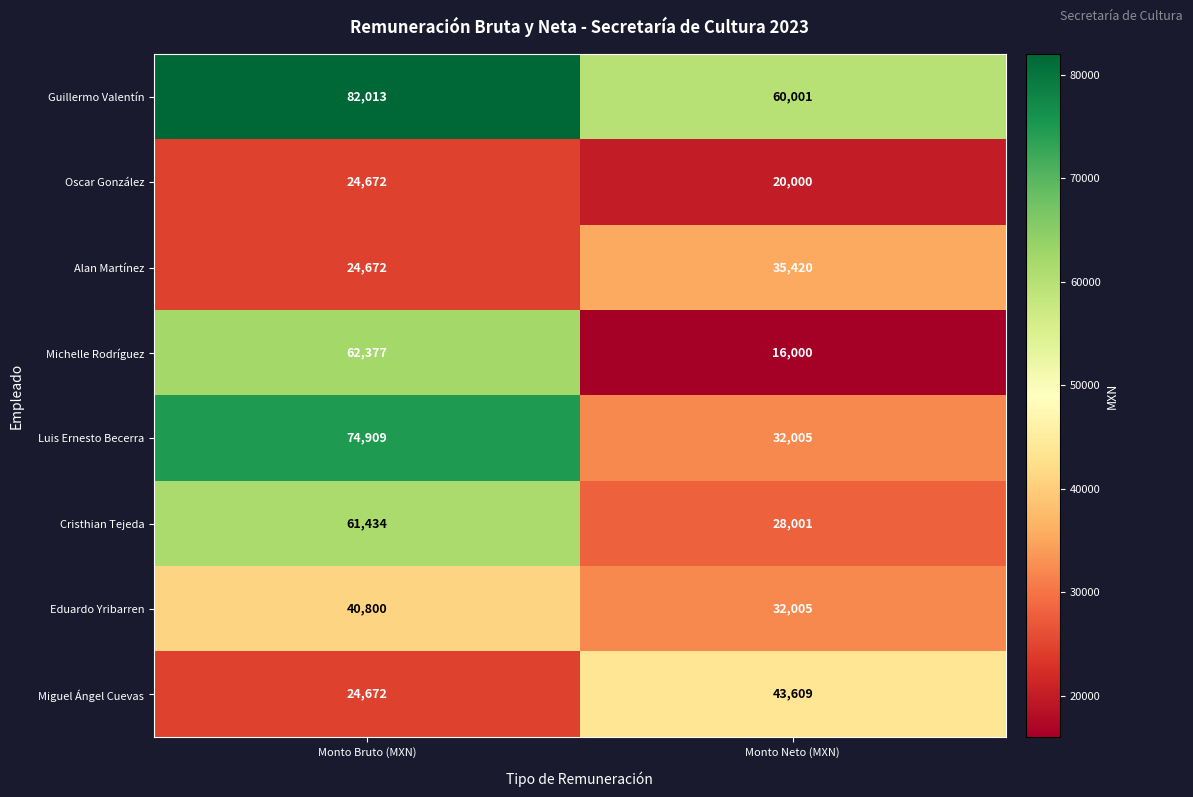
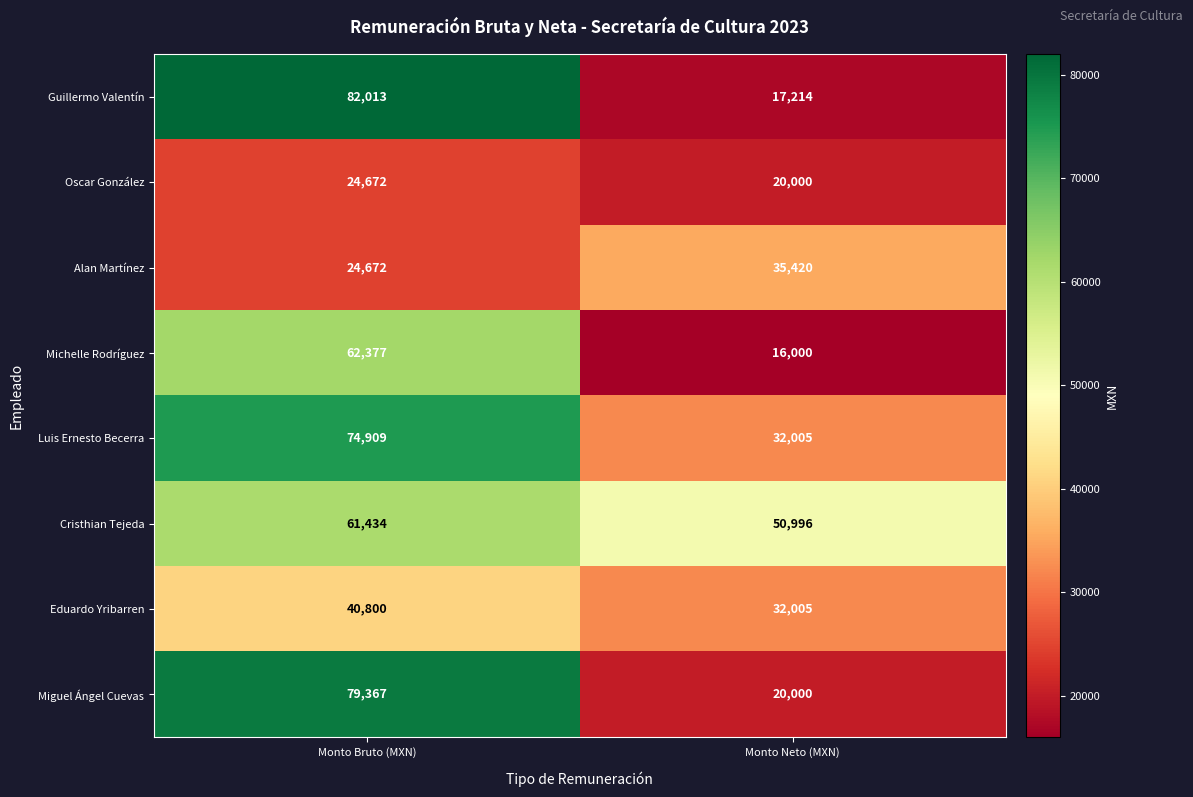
  {
    "Guillermo Valentín": {
      "Monto Bruto (MXN)": "82,013",
-     "Monto Neto (MXN)": "60,001"
+     "Monto Neto (MXN)": "17,214"
    },
    "Oscar González": {
      "Monto Bruto (MXN)": "24,672",
      "Monto Neto (MXN)": "20,000"
    },
    "Alan Martínez": {
      "Monto Bruto (MXN)": "24,672",
      "Monto Neto (MXN)": "35,420"
    },
    "Michelle Rodríguez": {
      "Monto Bruto (MXN)": "62,377",
      "Monto Neto (MXN)": "16,000"
    },
    "Luis Ernesto Becerra": {
      "Monto Bruto (MXN)": "74,909",
      "Monto Neto (MXN)": "32,005"
    },
    "Cristhian Tejeda": {
      "Monto Bruto (MXN)": "61,434",
-     "Monto Neto (MXN)": "28,001"
+     "Monto Neto (MXN)": "50,996"
    },
    "Eduardo Yribarren": {
      "Monto Bruto (MXN)": "40,800",
      "Monto Neto (MXN)": "32,005"
    },
    "Miguel Ángel Cuevas": {
-     "Monto Bruto (MXN)": "24,672",
-     "Monto Neto (MXN)": "43,609"
+     "Monto Bruto (MXN)": "79,367",
+     "Monto Neto (MXN)": "20,000"
    }
  }
